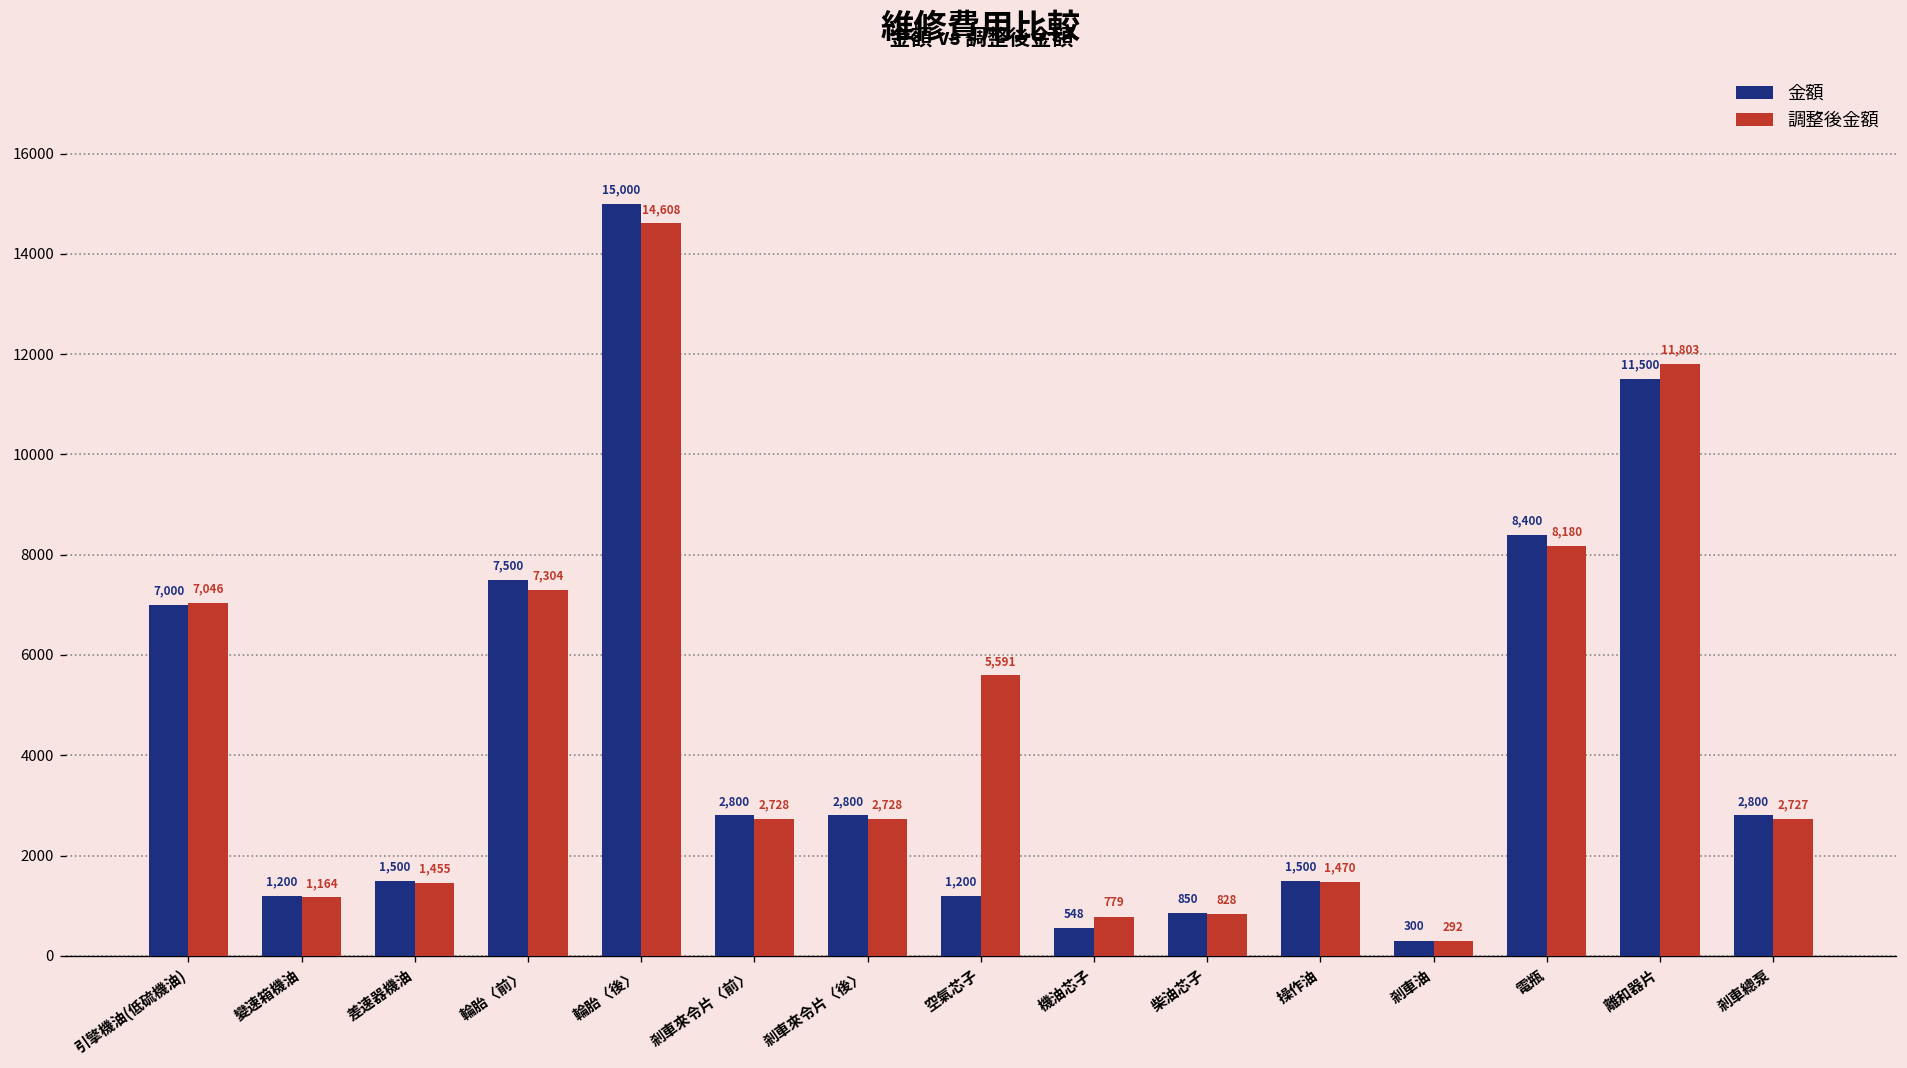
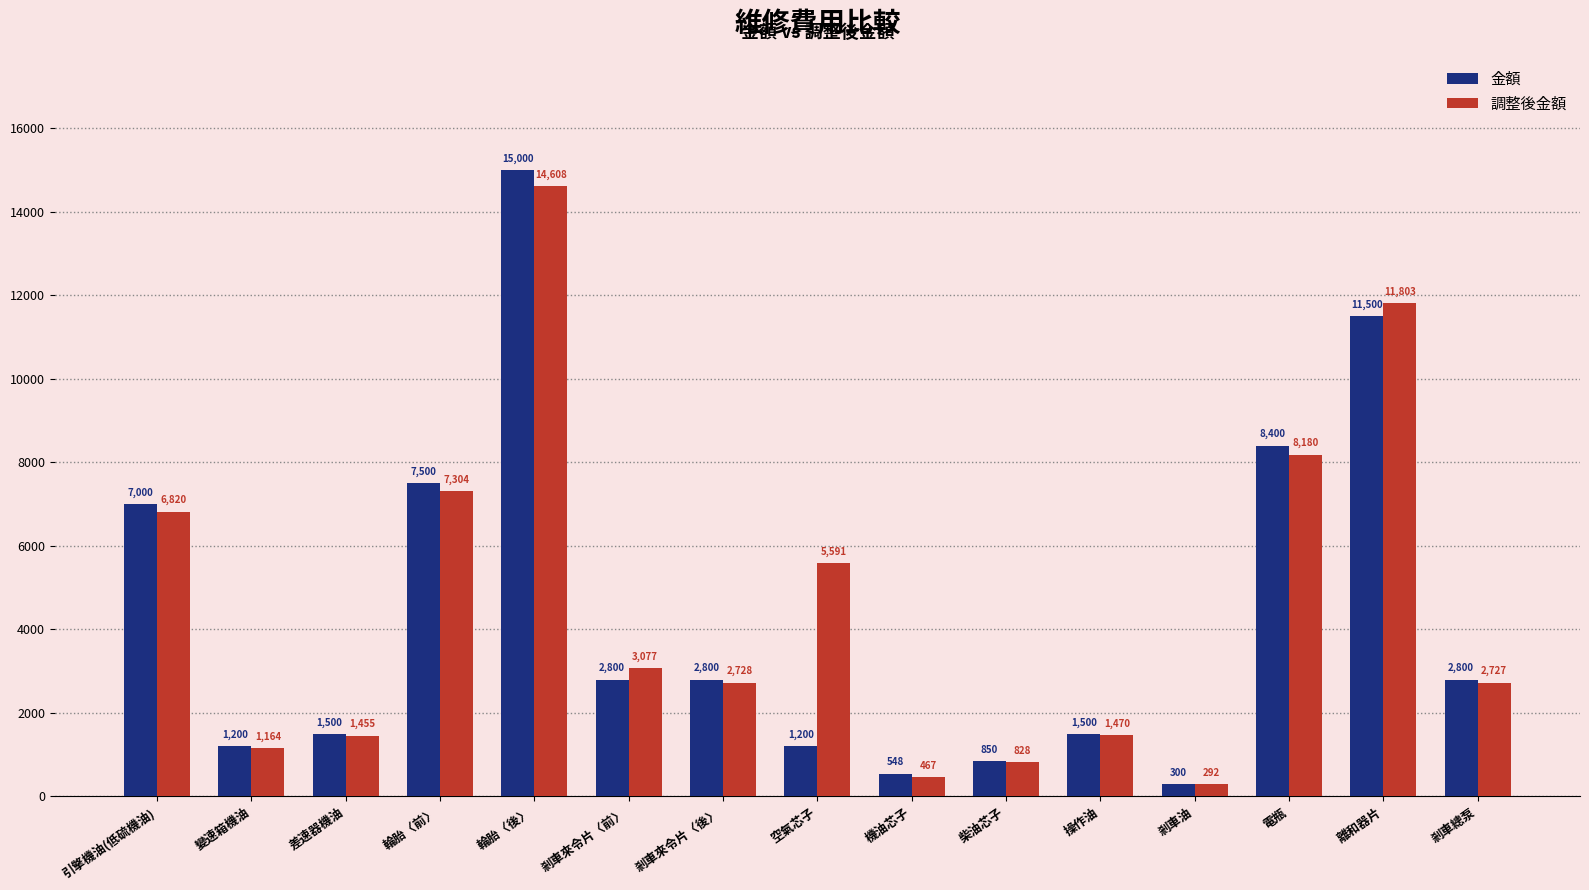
  {
    "金額": {
      "引擎機油(低硫機油)": "7,000",
      "變速箱機油": "1,200",
      "差速器機油": "1,500",
      "輪胎〈前〉": "7,500",
      "輪胎〈後〉": "15,000",
      "剎車來令片〈前〉": "2,800",
      "剎車來令片〈後〉": "2,800",
      "空氣芯子": "1,200",
      "機油芯子": "548",
      "柴油芯子": "850",
      "操作油": "1,500",
      "剎車油": "300",
      "電瓶": "8,400",
      "離和器片": "11,500",
      "剎車總泵": "2,800"
    },
    "調整後金額": {
-     "引擎機油(低硫機油)": "7,046",
+     "引擎機油(低硫機油)": "6,820",
      "變速箱機油": "1,164",
      "差速器機油": "1,455",
      "輪胎〈前〉": "7,304",
      "輪胎〈後〉": "14,608",
-     "剎車來令片〈前〉": "2,728",
+     "剎車來令片〈前〉": "3,077",
      "剎車來令片〈後〉": "2,728",
      "空氣芯子": "5,591",
-     "機油芯子": "779",
+     "機油芯子": "467",
      "柴油芯子": "828",
      "操作油": "1,470",
      "剎車油": "292",
      "電瓶": "8,180",
      "離和器片": "11,803",
      "剎車總泵": "2,727"
    }
  }
